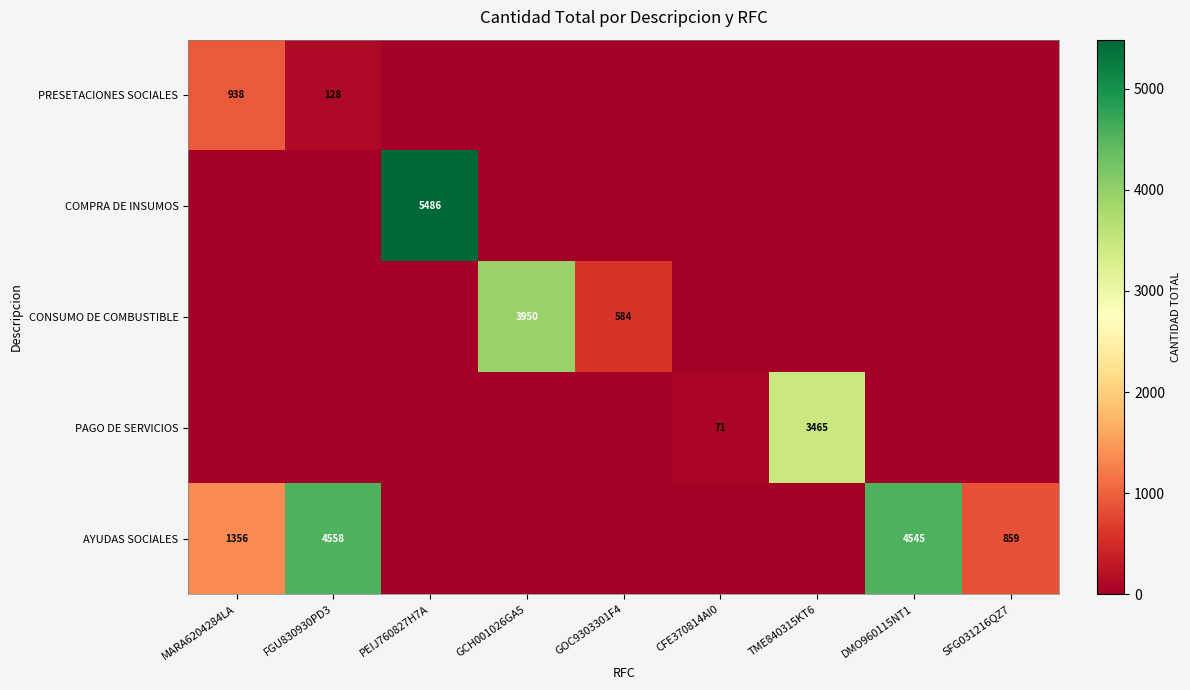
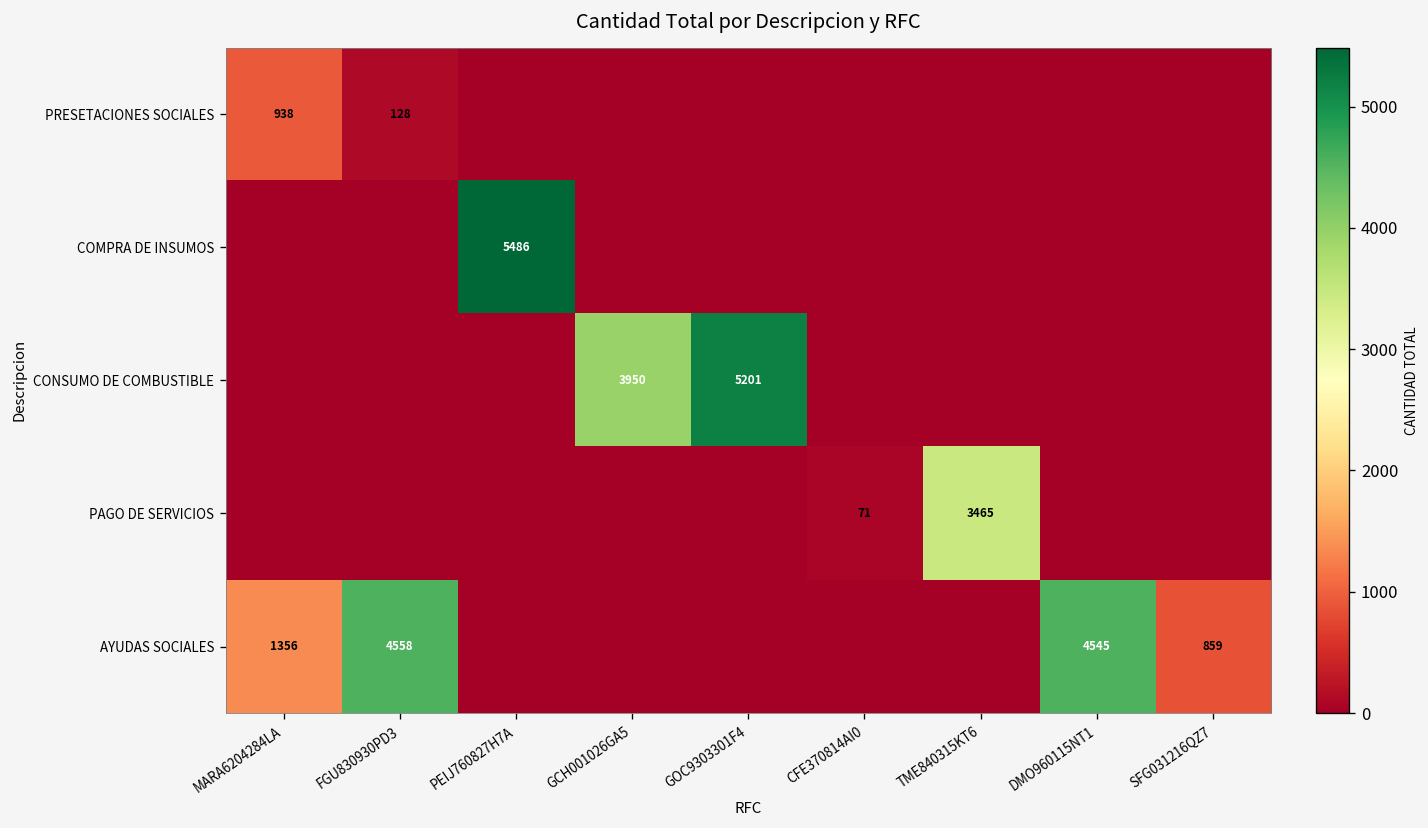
  {
    "PRESETACIONES SOCIALES": {
      "MARA6204284LA": 938,
      "FGU830930PD3": 128
    },
    "COMPRA DE INSUMOS": {
      "PEIJ760827H7A": 5486
    },
    "CONSUMO DE COMBUSTIBLE": {
      "GCH001026GA5": 3950,
-     "GOC9303301F4": 584
+     "GOC9303301F4": 5201
    },
    "PAGO DE SERVICIOS": {
      "CFE370814AI0": 71,
      "TME840315KT6": 3465
    },
    "AYUDAS SOCIALES": {
      "MARA6204284LA": 1356,
      "FGU830930PD3": 4558,
      "DMO960115NT1": 4545,
      "SFG031216QZ7": 859
    }
  }
